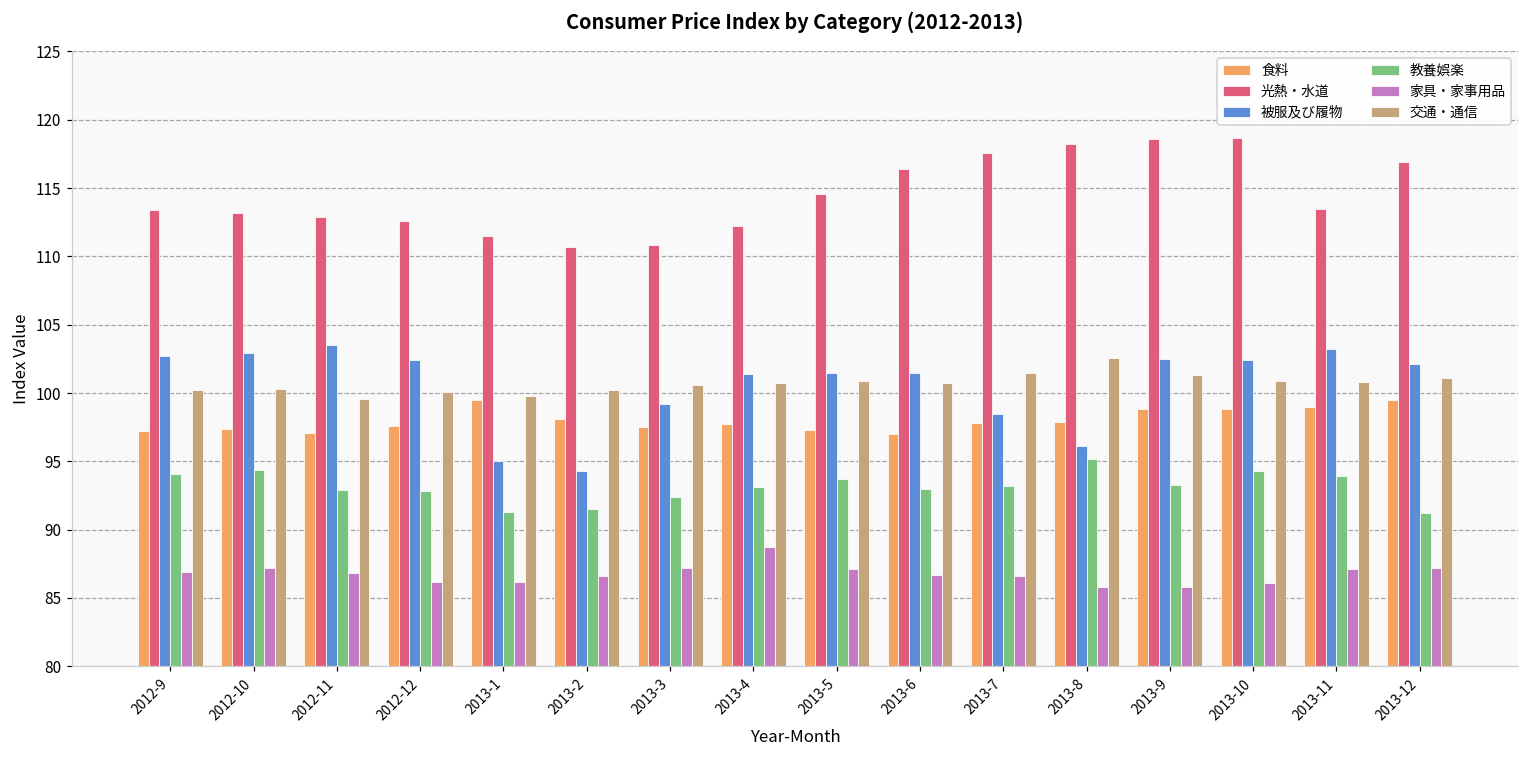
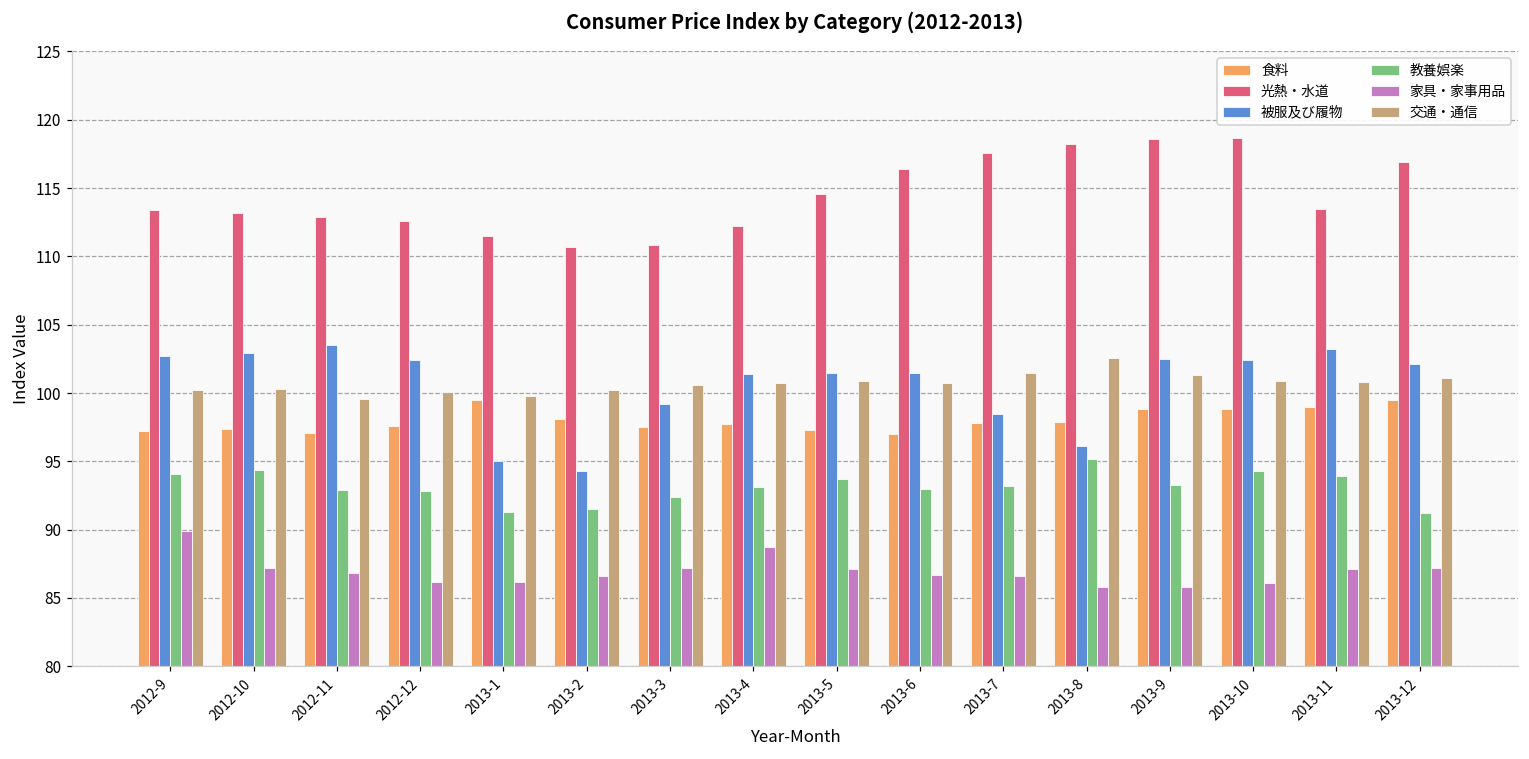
  {
    "光熱・水道": {
      "2012-9": 113.4,
      "2012-10": 113.2,
      "2012-11": 112.9,
      "2012-12": 112.6,
      "2013-1": 111.5,
      "2013-2": 110.7,
      "2013-3": 110.8,
      "2013-4": 112.2,
      "2013-5": 114.6,
      "2013-6": 116.4,
      "2013-7": 117.6,
      "2013-8": 118.2,
      "2013-9": 118.6,
      "2013-10": 118.7,
      "2013-11": 113.5,
      "2013-12": 116.9
    },
    "被服及び履物": {
      "2012-9": 102.7,
      "2012-10": 102.9,
      "2012-11": 103.5,
      "2012-12": 102.4,
      "2013-1": 95.0,
      "2013-2": 94.3,
      "2013-3": 99.2,
      "2013-4": 101.4,
      "2013-5": 101.5,
      "2013-6": 101.5,
      "2013-7": 98.5,
      "2013-8": 96.1,
      "2013-9": 102.5,
      "2013-10": 102.4,
      "2013-11": 103.2,
      "2013-12": 102.1
    },
    "教養娯楽": {
      "2012-9": 94.1,
      "2012-10": 94.4,
      "2012-11": 92.9,
      "2012-12": 92.8,
      "2013-1": 91.3,
      "2013-2": 91.5,
      "2013-3": 92.4,
      "2013-4": 93.1,
      "2013-5": 93.7,
      "2013-6": 93.0,
      "2013-7": 93.2,
      "2013-8": 95.2,
      "2013-9": 93.3,
      "2013-10": 94.3,
      "2013-11": 93.9,
      "2013-12": 91.2
    },
    "家具・家事用品": {
-     "2012-9": 86.9,
+     "2012-9": 89.9,
      "2012-10": 87.2,
      "2012-11": 86.8,
      "2012-12": 86.2,
      "2013-1": 86.2,
      "2013-2": 86.6,
      "2013-3": 87.2,
      "2013-4": 88.7,
      "2013-5": 87.1,
      "2013-6": 86.7,
      "2013-7": 86.6,
      "2013-8": 85.8,
      "2013-9": 85.8,
      "2013-10": 86.1,
      "2013-11": 87.1,
      "2013-12": 87.2
    }
  }
